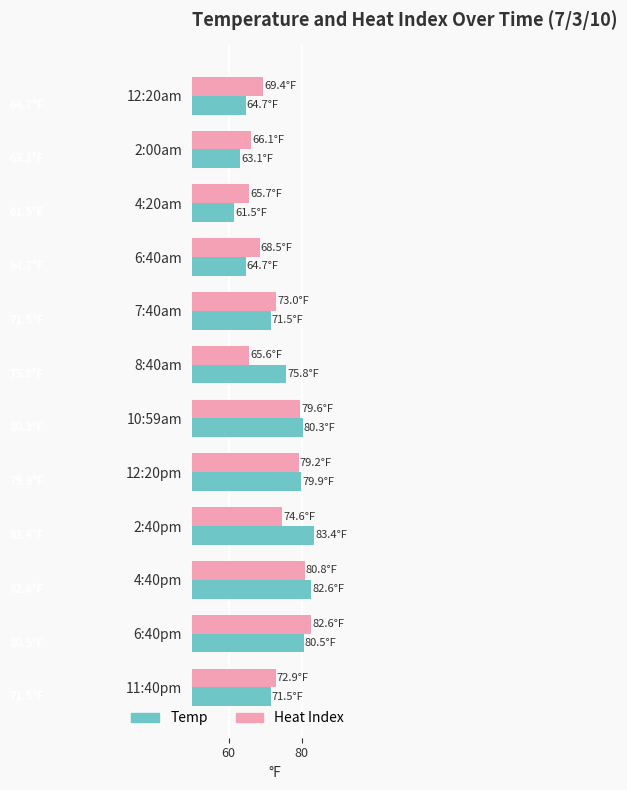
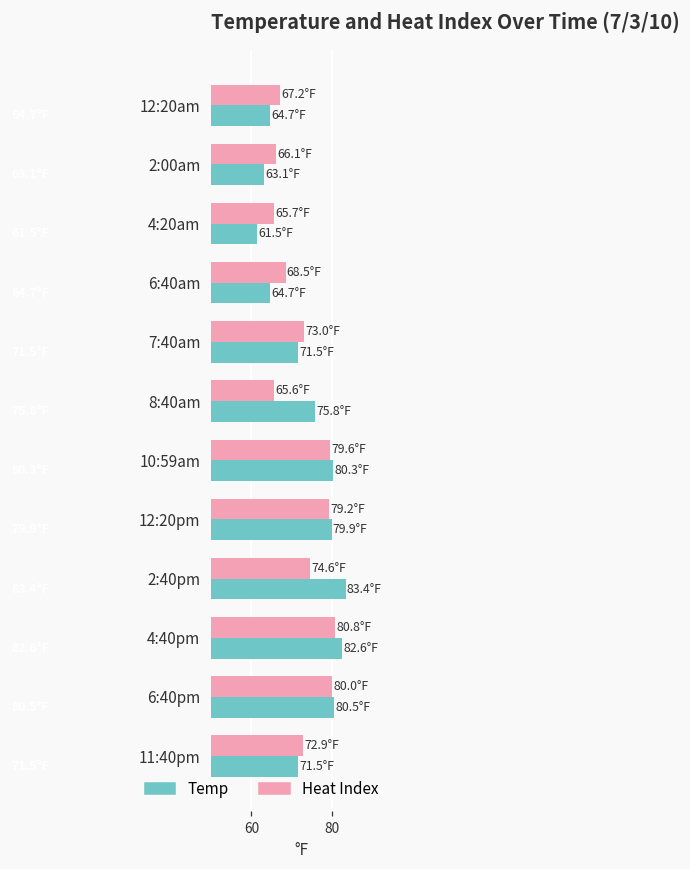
  {
    "Temp": {
      "12:20am": "64.7°F",
      "2:00am": "63.1°F",
      "4:20am": "61.5°F",
      "6:40am": "64.7°F",
      "7:40am": "71.5°F",
      "8:40am": "75.8°F",
      "10:59am": "80.3°F",
      "12:20pm": "79.9°F",
      "2:40pm": "83.4°F",
      "4:40pm": "82.6°F",
      "6:40pm": "80.5°F",
      "11:40pm": "71.5°F"
    },
    "Heat Index": {
-     "12:20am": "69.4°F",
+     "12:20am": "67.2°F",
      "2:00am": "66.1°F",
      "4:20am": "65.7°F",
      "6:40am": "68.5°F",
      "7:40am": "73.0°F",
      "8:40am": "65.6°F",
      "10:59am": "79.6°F",
      "12:20pm": "79.2°F",
      "2:40pm": "74.6°F",
      "4:40pm": "80.8°F",
-     "6:40pm": "82.6°F",
+     "6:40pm": "80.0°F",
      "11:40pm": "72.9°F"
    }
  }
